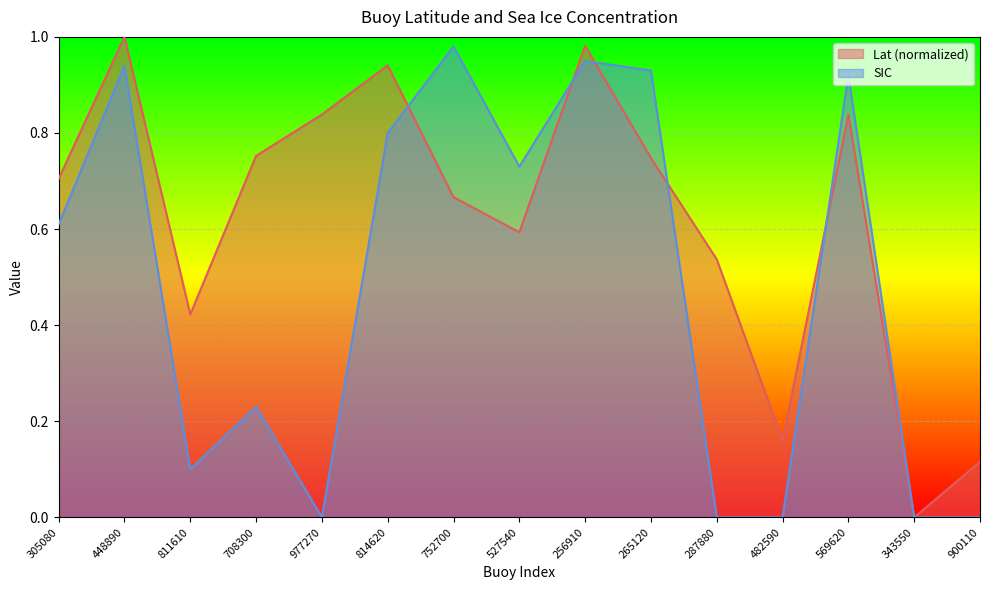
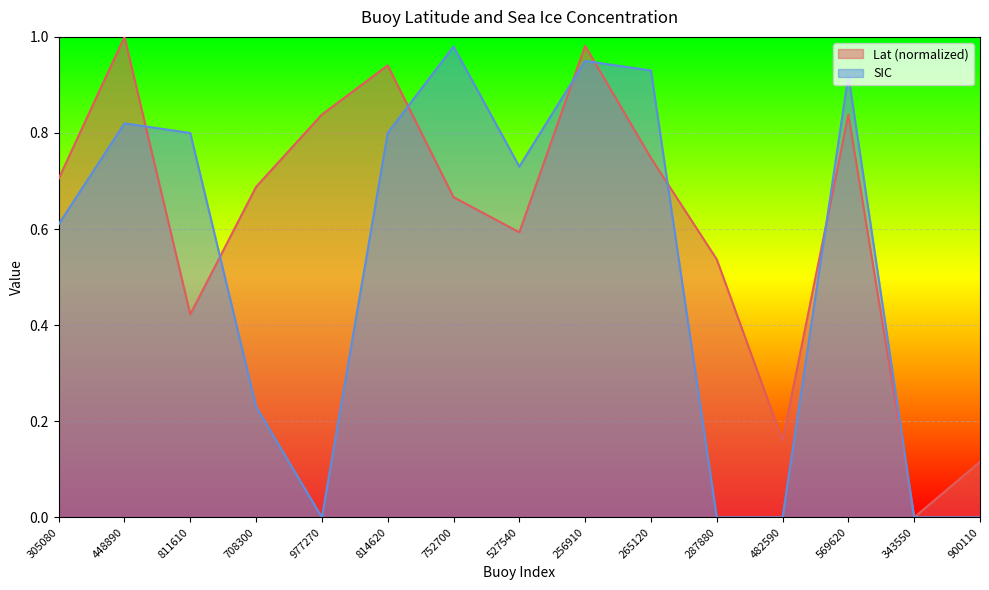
  {
    "Lat (normalized)": {
      "305080": 0.70,
      "448890": 1.00,
      "811610": 0.42,
-     "708300": 0.75,
+     "708300": 0.69,
      "977270": 0.84,
      "814620": 0.94,
      "752700": 0.67,
      "527540": 0.59,
      "256910": 0.98,
      "265120": 0.75,
      "287880": 0.54,
      "482590": 0.16,
      "569620": 0.84,
      "900110": 0.12
    },
    "SIC": {
      "305080": 0.61,
-     "448890": 0.94,
-     "811610": 0.1,
+     "448890": 0.82,
+     "811610": 0.8,
      "708300": 0.23,
      "977270": 0.00,
      "814620": 0.80,
      "752700": 0.98,
      "527540": 0.73,
      "256910": 0.95,
      "265120": 0.93,
      "287880": 0.00,
      "482590": 0.00,
      "900110": 0.00
    }
  }
